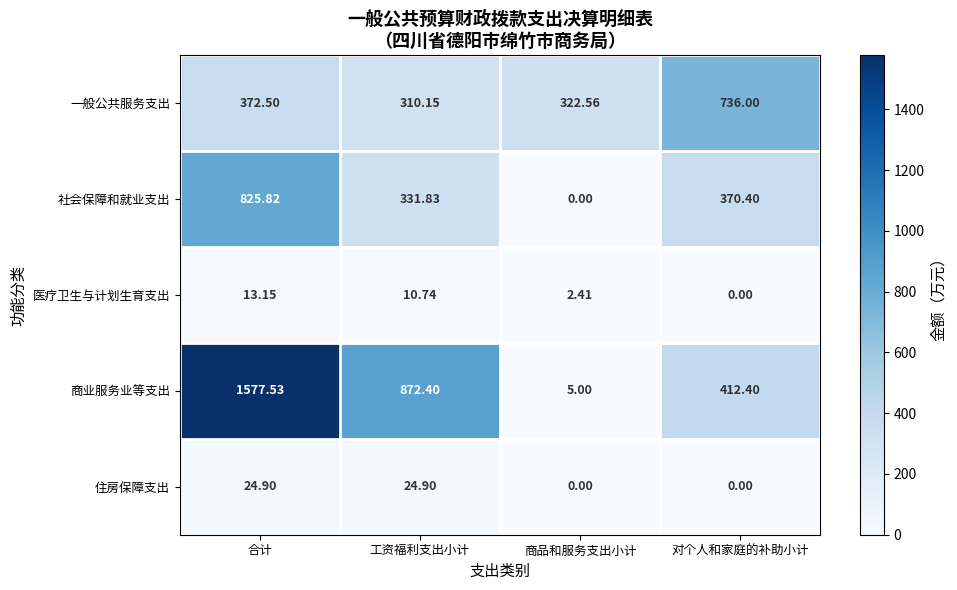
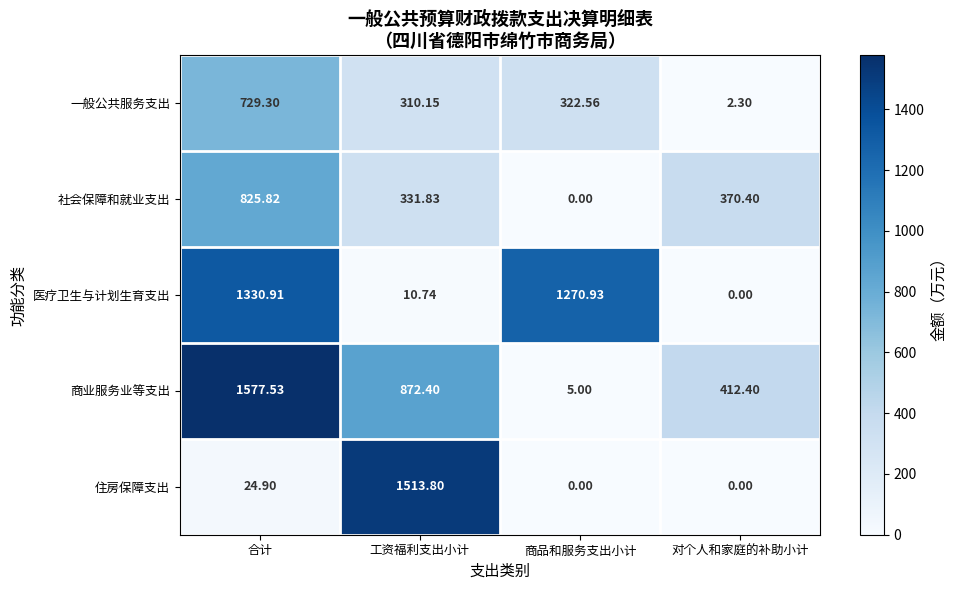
  {
    "一般公共服务支出": {
-     "合计": 372.50,
+     "合计": 729.30,
      "工资福利支出小计": 310.15,
      "商品和服务支出小计": 322.56,
-     "对个人和家庭的补助小计": 736.00
+     "对个人和家庭的补助小计": 2.30
    },
    "社会保障和就业支出": {
      "合计": 825.82,
      "工资福利支出小计": 331.83,
      "商品和服务支出小计": 0.00,
      "对个人和家庭的补助小计": 370.40
    },
    "医疗卫生与计划生育支出": {
-     "合计": 13.15,
+     "合计": 1330.91,
      "工资福利支出小计": 10.74,
-     "商品和服务支出小计": 2.41,
+     "商品和服务支出小计": 1270.93,
      "对个人和家庭的补助小计": 0.00
    },
    "商业服务业等支出": {
      "合计": 1577.53,
      "工资福利支出小计": 872.40,
      "商品和服务支出小计": 5.00,
      "对个人和家庭的补助小计": 412.40
    },
    "住房保障支出": {
      "合计": 24.90,
-     "工资福利支出小计": 24.90,
+     "工资福利支出小计": 1513.80,
      "商品和服务支出小计": 0.00,
      "对个人和家庭的补助小计": 0.00
    }
  }
